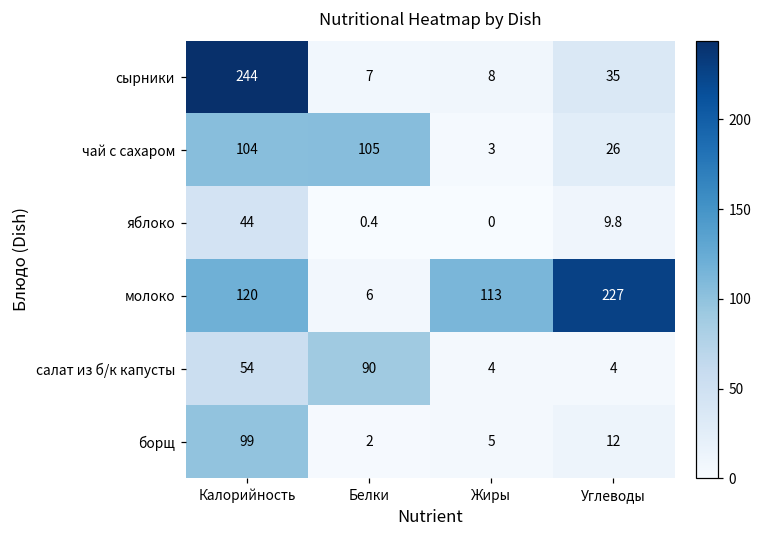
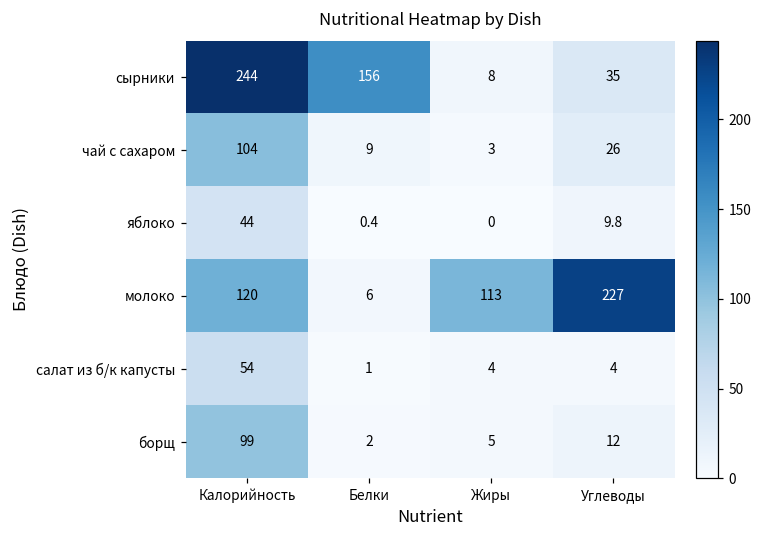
  {
    "сырники": {
      "Калорийность": 244,
-     "Белки": 7,
+     "Белки": 156,
      "Жиры": 8,
      "Углеводы": 35
    },
    "чай с сахаром": {
      "Калорийность": 104,
-     "Белки": 105,
+     "Белки": 9,
      "Жиры": 3,
      "Углеводы": 26
    },
    "яблоко": {
      "Калорийность": 44,
      "Белки": 0.4,
      "Жиры": 0,
      "Углеводы": 9.8
    },
    "молоко": {
      "Калорийность": 120,
      "Белки": 6,
      "Жиры": 113,
      "Углеводы": 227
    },
    "салат из б/к капусты": {
      "Калорийность": 54,
-     "Белки": 90,
+     "Белки": 1,
      "Жиры": 4,
      "Углеводы": 4
    },
    "борщ": {
      "Калорийность": 99,
      "Белки": 2,
      "Жиры": 5,
      "Углеводы": 12
    }
  }
